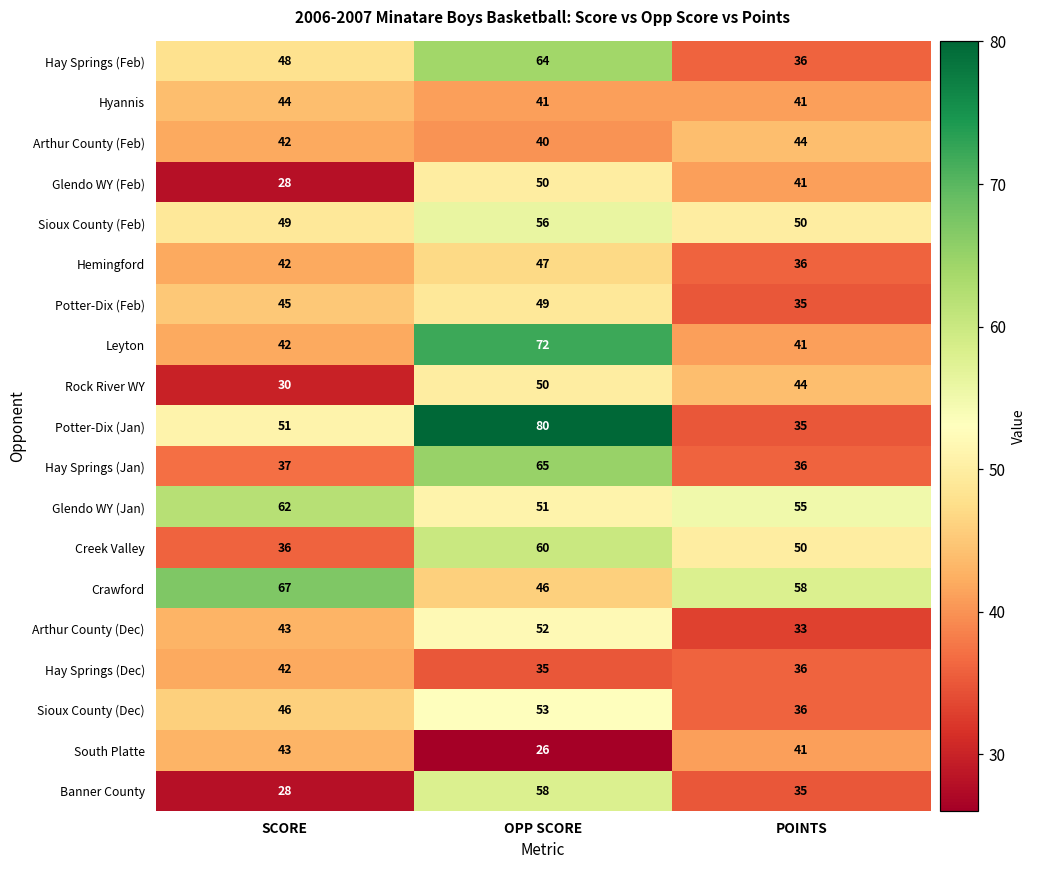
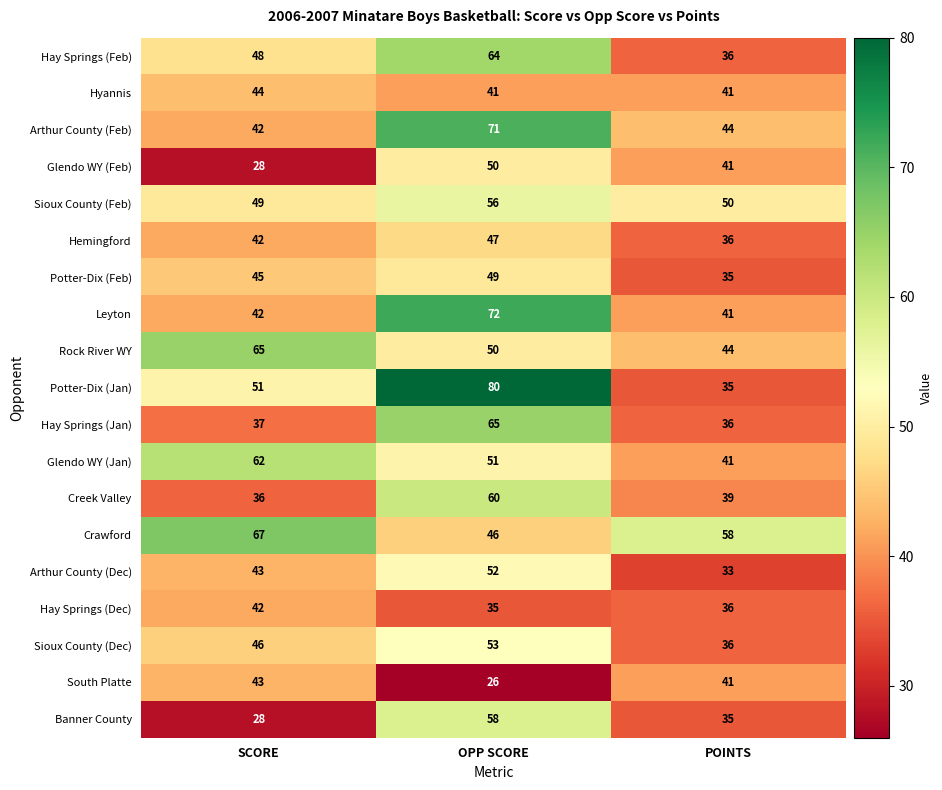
  {
    "Hay Springs (Feb)": {
      "SCORE": 48,
      "OPP SCORE": 64,
      "POINTS": 36
    },
    "Hyannis": {
      "SCORE": 44,
      "OPP SCORE": 41,
      "POINTS": 41
    },
    "Arthur County (Feb)": {
      "SCORE": 42,
-     "OPP SCORE": 40,
+     "OPP SCORE": 71,
      "POINTS": 44
    },
    "Glendo WY (Feb)": {
      "SCORE": 28,
      "OPP SCORE": 50,
      "POINTS": 41
    },
    "Sioux County (Feb)": {
      "SCORE": 49,
      "OPP SCORE": 56,
      "POINTS": 50
    },
    "Hemingford": {
      "SCORE": 42,
      "OPP SCORE": 47,
      "POINTS": 36
    },
    "Potter-Dix (Feb)": {
      "SCORE": 45,
      "OPP SCORE": 49,
      "POINTS": 35
    },
    "Leyton": {
      "SCORE": 42,
      "OPP SCORE": 72,
      "POINTS": 41
    },
    "Rock River WY": {
-     "SCORE": 30,
+     "SCORE": 65,
      "OPP SCORE": 50,
      "POINTS": 44
    },
    "Potter-Dix (Jan)": {
      "SCORE": 51,
      "OPP SCORE": 80,
      "POINTS": 35
    },
    "Hay Springs (Jan)": {
      "SCORE": 37,
      "OPP SCORE": 65,
      "POINTS": 36
    },
    "Glendo WY (Jan)": {
      "SCORE": 62,
      "OPP SCORE": 51,
-     "POINTS": 55
+     "POINTS": 41
    },
    "Creek Valley": {
      "SCORE": 36,
      "OPP SCORE": 60,
-     "POINTS": 50
+     "POINTS": 39
    },
    "Crawford": {
      "SCORE": 67,
      "OPP SCORE": 46,
      "POINTS": 58
    },
    "Arthur County (Dec)": {
      "SCORE": 43,
      "OPP SCORE": 52,
      "POINTS": 33
    },
    "Hay Springs (Dec)": {
      "SCORE": 42,
      "OPP SCORE": 35,
      "POINTS": 36
    },
    "Sioux County (Dec)": {
      "SCORE": 46,
      "OPP SCORE": 53,
      "POINTS": 36
    },
    "South Platte": {
      "SCORE": 43,
      "OPP SCORE": 26,
      "POINTS": 41
    },
    "Banner County": {
      "SCORE": 28,
      "OPP SCORE": 58,
      "POINTS": 35
    }
  }
